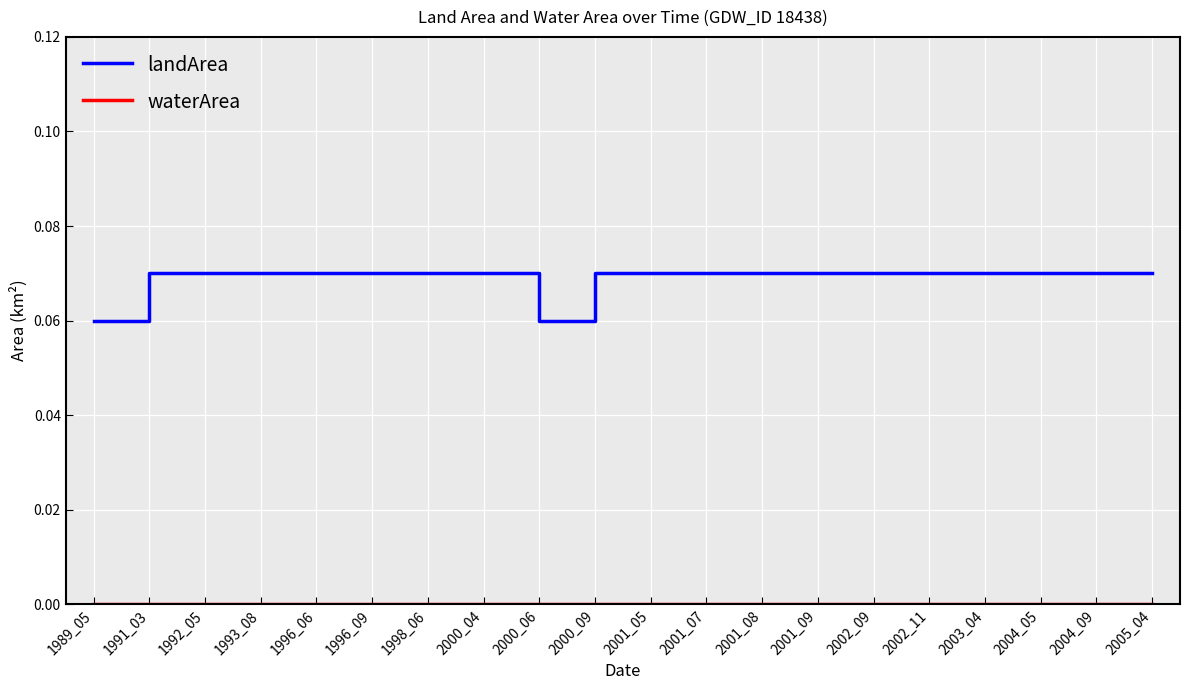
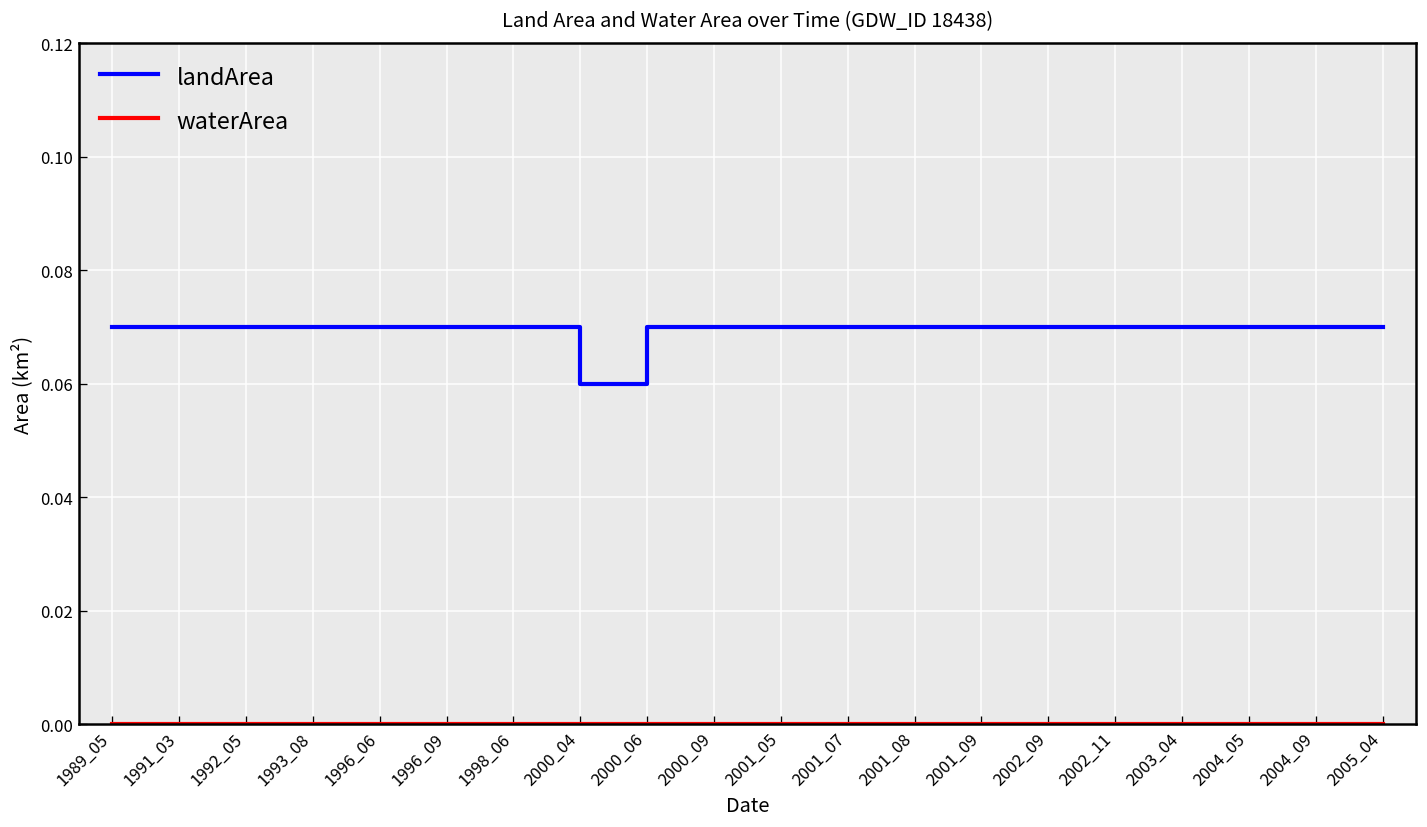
  {
    "landArea": {
-     "1989_05": 0.06,
+     "1989_05": 0.07,
      "1991_03": 0.07,
      "1992_05": 0.07,
      "1993_08": 0.07,
      "1996_06": 0.07,
      "1996_09": 0.07,
      "1998_06": 0.07,
-     "2000_04": 0.07,
-     "2000_06": 0.06,
+     "2000_04": 0.06,
+     "2000_06": 0.07,
      "2000_09": 0.07,
      "2001_05": 0.07,
      "2001_07": 0.07,
      "2001_08": 0.07,
      "2001_09": 0.07,
      "2002_09": 0.07,
      "2002_11": 0.07,
      "2003_04": 0.07,
      "2004_05": 0.07,
      "2004_09": 0.07,
      "2005_04": 0.07
    },
    "waterArea": {
      "1989_05": 0.00,
      "1991_03": 0.00,
      "1992_05": 0.00,
      "1993_08": 0.00,
      "1996_06": 0.00,
      "1996_09": 0.00,
      "1998_06": 0.00,
      "2000_04": 0.00,
      "2000_06": 0.00,
      "2000_09": 0.00,
      "2001_05": 0.00,
      "2001_07": 0.00,
      "2001_08": 0.00,
      "2001_09": 0.00,
      "2002_09": 0.00,
      "2002_11": 0.00,
      "2003_04": 0.00,
      "2004_05": 0.00,
      "2004_09": 0.00,
      "2005_04": 0.00
    }
  }
